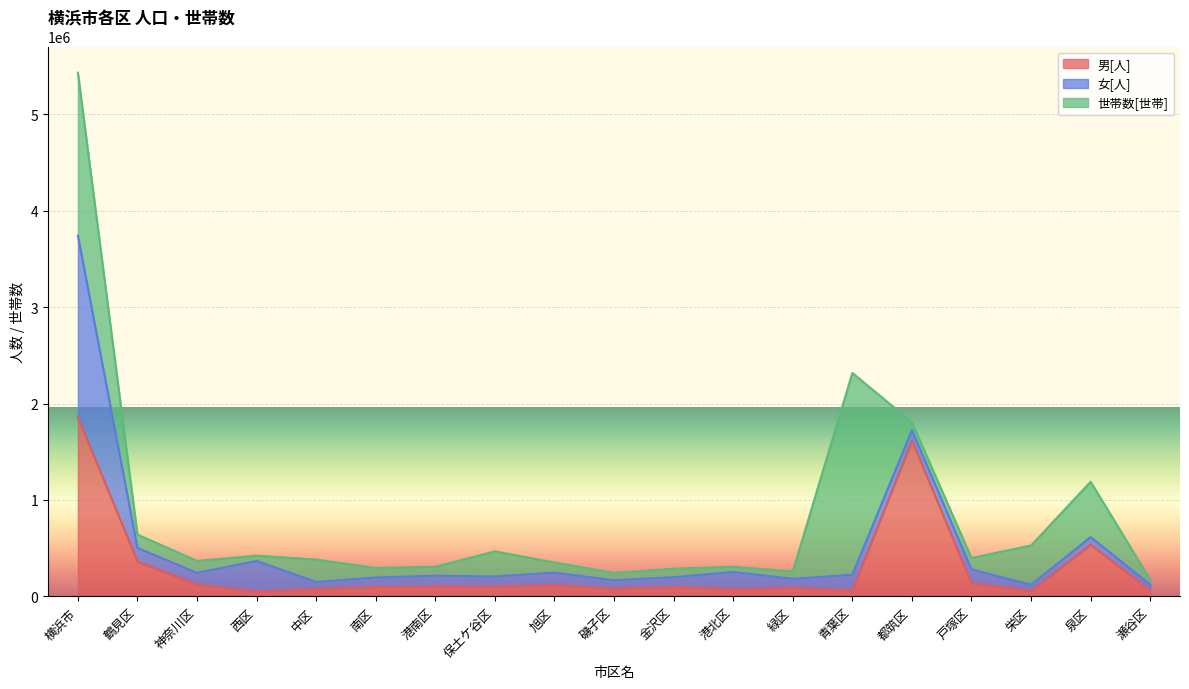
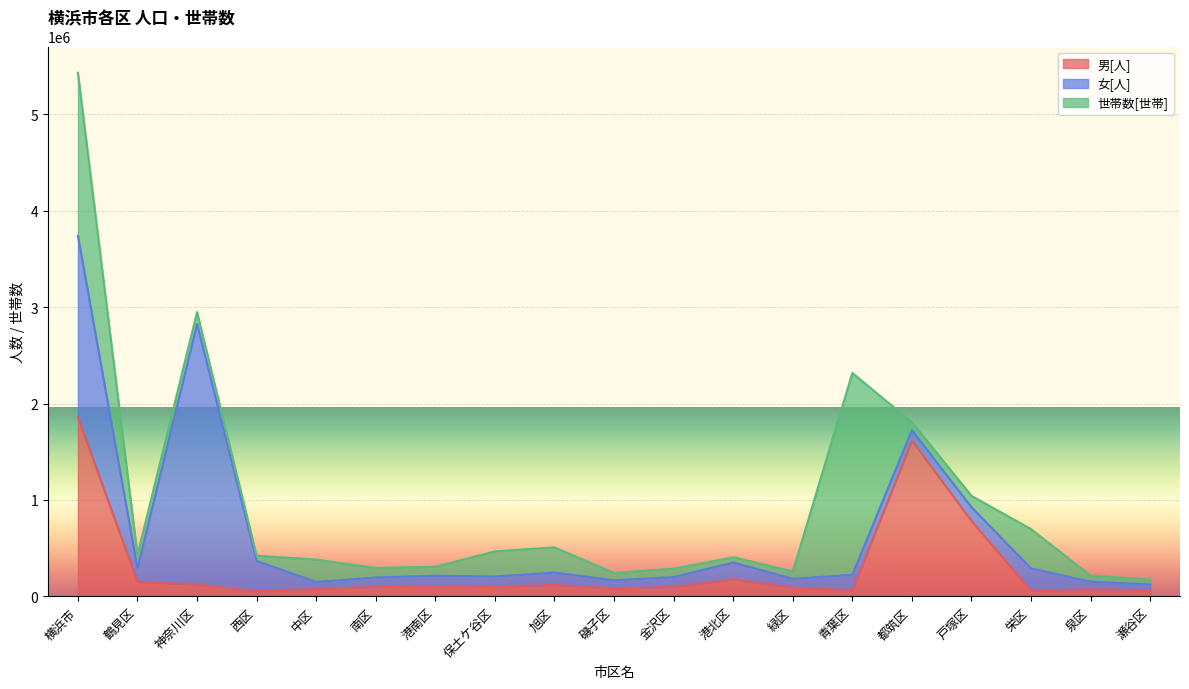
  {
    "男[人]": {
      "横浜市": 1900000,
-     "鶴見区": 400000,
+     "鶴見区": 200000,
      "神奈川区": 100000,
      "西区": 100000,
      "中区": 100000,
      "南区": 100000,
      "港南区": 100000,
      "保土ケ谷区": 100000,
      "旭区": 100000,
      "磯子区": 100000,
      "金沢区": 100000,
-     "港北区": 100000,
+     "港北区": 200000,
      "緑区": 100000,
      "青葉区": 100000,
      "都筑区": 1600000,
-     "戸塚区": 100000,
+     "戸塚区": 800000,
      "栄区": 100000,
-     "泉区": 500000,
+     "泉区": 100000,
      "瀬谷区": 100000
    },
    "女[人]": {
      "横浜市": 1900000,
      "鶴見区": 100000,
-     "神奈川区": 100000,
+     "神奈川区": 2700000,
      "西区": 300000,
      "中区": 100000,
      "南区": 100000,
      "港南区": 100000,
      "保土ケ谷区": 100000,
      "旭区": 100000,
      "磯子区": 100000,
      "金沢区": 100000,
      "港北区": 200000,
      "緑区": 100000,
      "青葉区": 200000,
      "都筑区": 100000,
      "戸塚区": 100000,
-     "栄区": 100000,
+     "栄区": 200000,
      "泉区": 100000,
      "瀬谷区": 100000
    },
    "世帯数[世帯]": {
      "横浜市": 1700000,
      "鶴見区": 100000,
      "神奈川区": 100000,
      "西区": 100000,
      "中区": 200000,
      "南区": 100000,
      "港南区": 100000,
      "保土ケ谷区": 300000,
-     "旭区": 100000,
+     "旭区": 300000,
      "磯子区": 100000,
      "金沢区": 100000,
      "港北区": 100000,
      "緑区": 100000,
      "青葉区": 2100000,
      "都筑区": 100000,
      "戸塚区": 100000,
      "栄区": 400000,
-     "泉区": 600000,
+     "泉区": 100000,
      "瀬谷区": 100000
    }
  }
